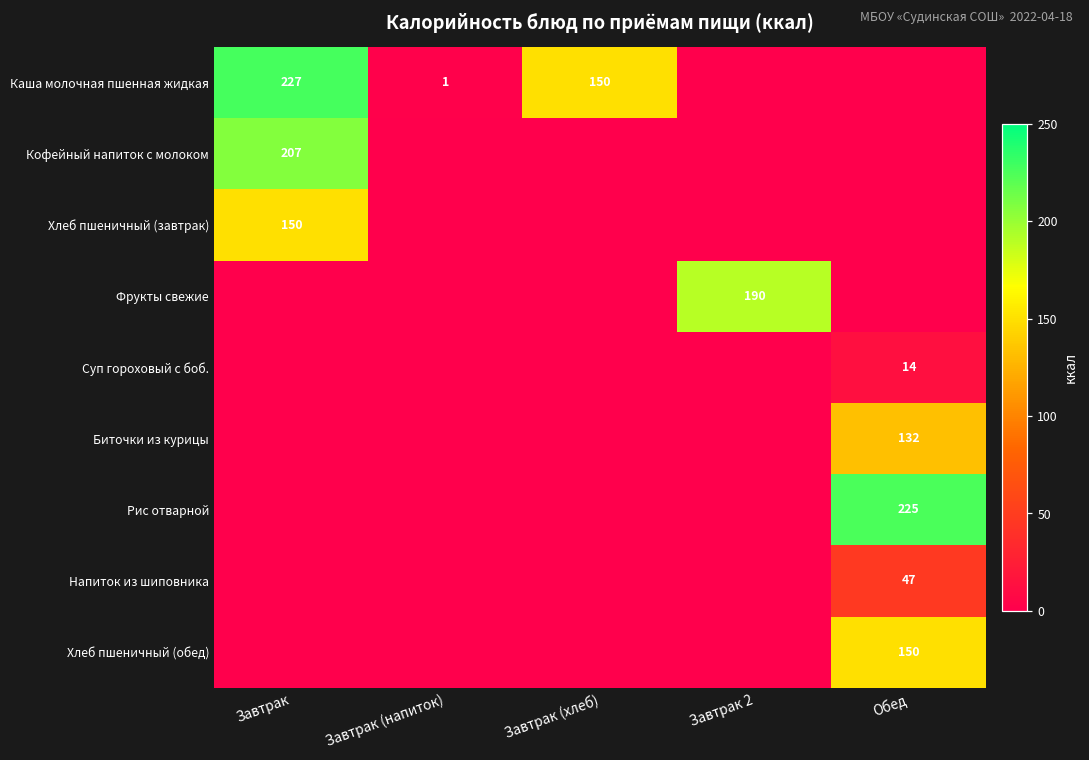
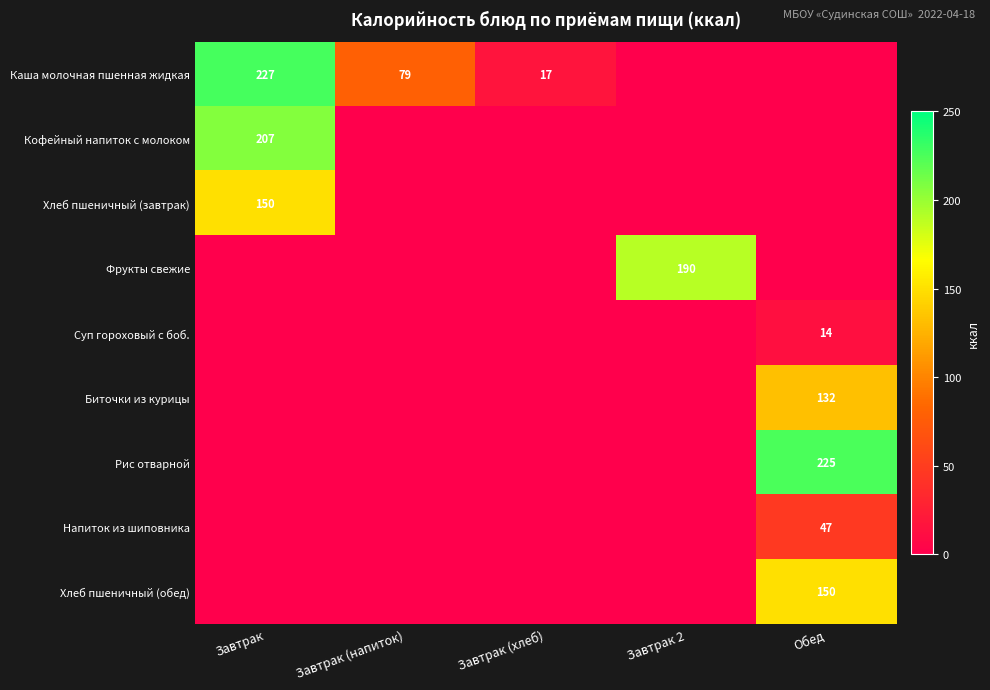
  {
    "Каша молочная пшенная жидкая": {
      "Завтрак": 227,
-     "Завтрак (напиток)": 1,
-     "Завтрак (хлеб)": 150
+     "Завтрак (напиток)": 79,
+     "Завтрак (хлеб)": 17
    },
    "Кофейный напиток с молоком": {
      "Завтрак": 207
    },
    "Хлеб пшеничный (завтрак)": {
      "Завтрак": 150
    },
    "Фрукты свежие": {
      "Завтрак 2": 190
    },
    "Суп гороховый с боб.": {
      "Обед": 14
    },
    "Биточки из курицы": {
      "Обед": 132
    },
    "Рис отварной": {
      "Обед": 225
    },
    "Напиток из шиповника": {
      "Обед": 47
    },
    "Хлеб пшеничный (обед)": {
      "Обед": 150
    }
  }
